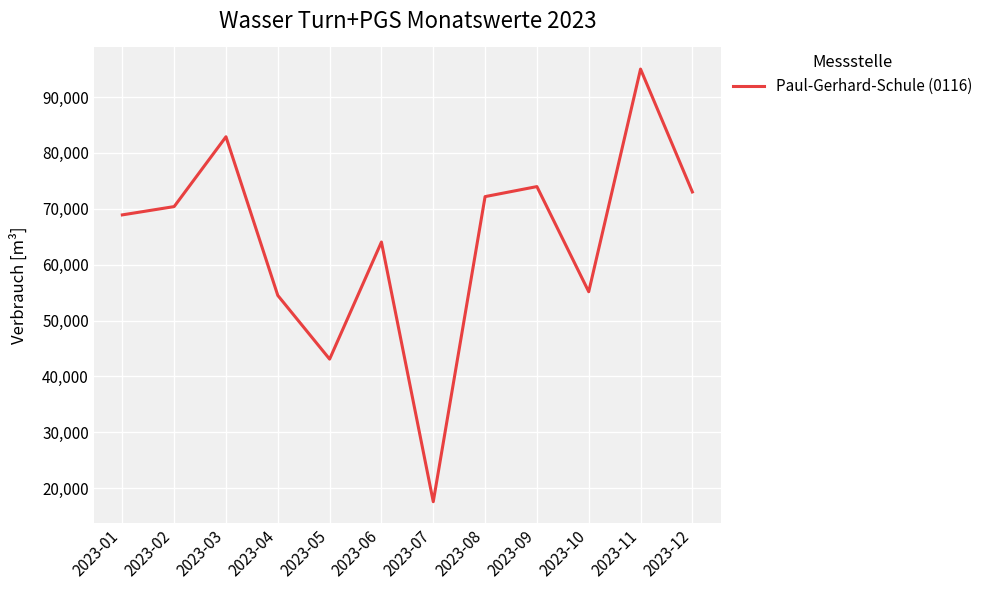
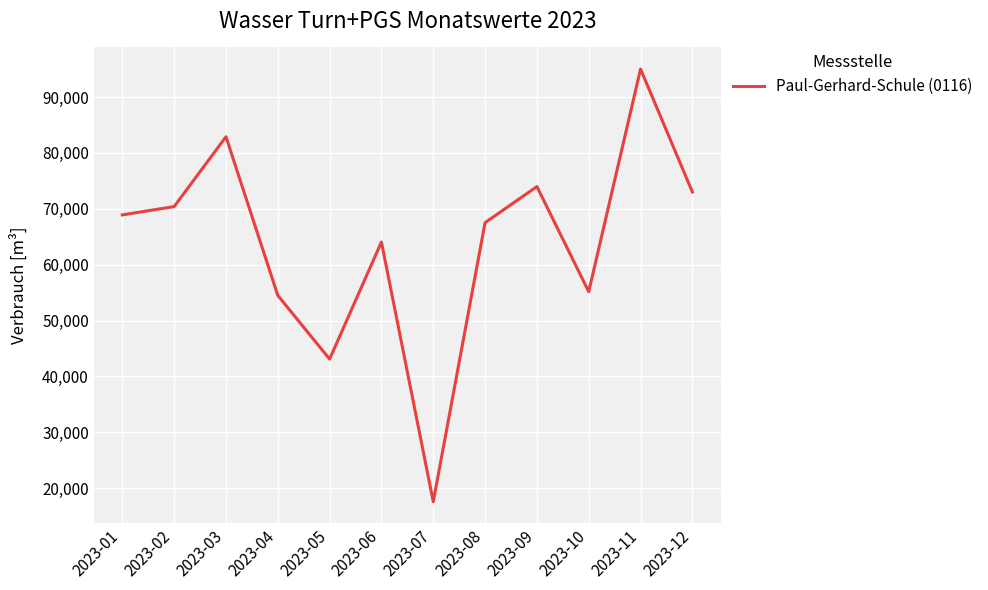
  {
    "2023-01": "69,000",
    "2023-02": "70,000",
    "2023-03": "83,000",
    "2023-04": "55,000",
    "2023-05": "43,000",
    "2023-06": "64,000",
    "2023-07": "18,000",
-   "2023-08": "72,000",
+   "2023-08": "68,000",
    "2023-09": "74,000",
    "2023-10": "55,000",
    "2023-11": "95,000",
    "2023-12": "73,000"
  }
